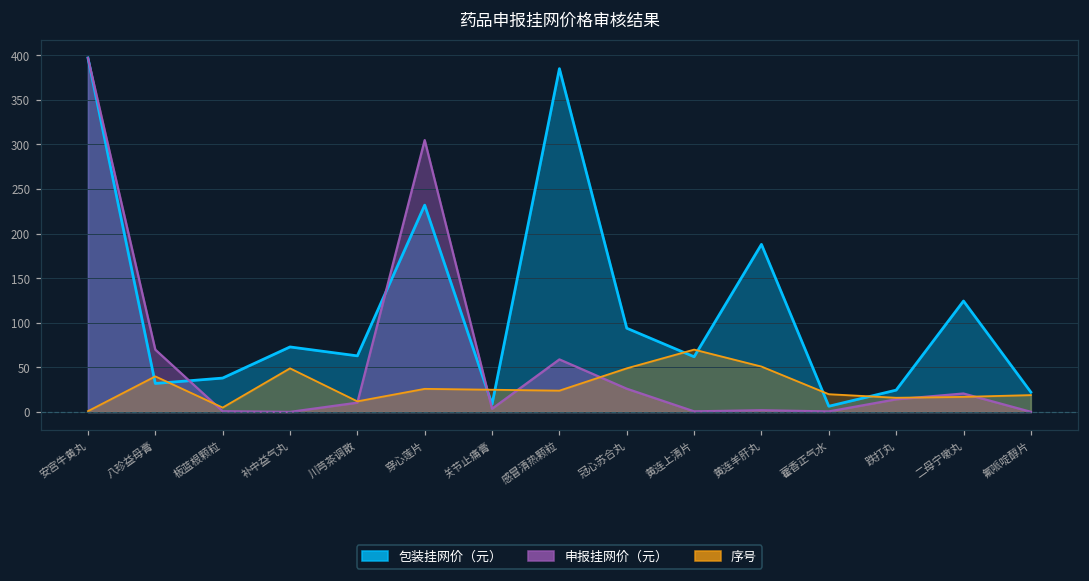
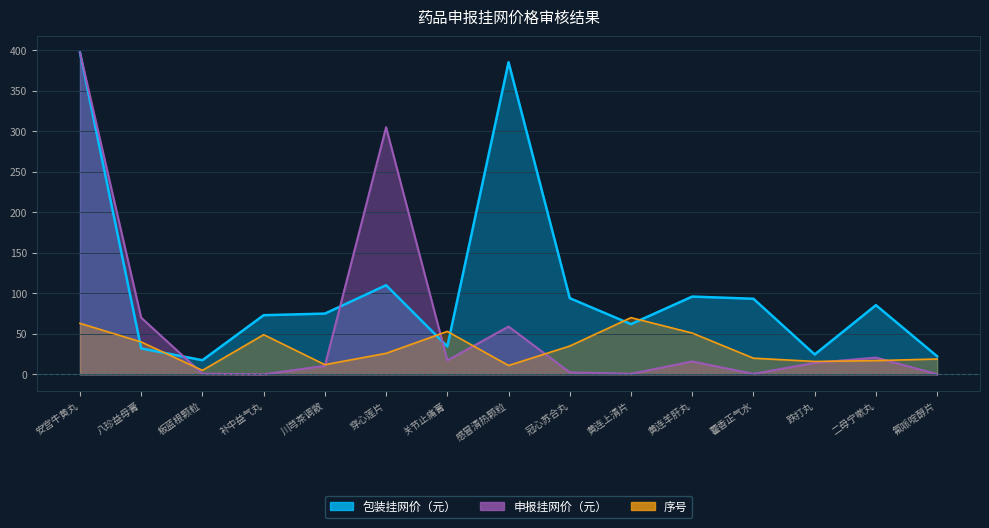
  {
    "包装挂网价（元）": {
      "八珍益母膏": 30,
-     "板蓝根颗粒": 40,
+     "板蓝根颗粒": 20,
      "补中益气丸": 70,
-     "川芎茶调散": 60,
-     "穿心莲片": 230,
-     "关节止痛膏": 10,
+     "川芎茶调散": 80,
+     "穿心莲片": 110,
+     "关节止痛膏": 30,
      "感冒清热颗粒": 390,
      "冠心苏合丸": 90,
      "黄连上清片": 60,
-     "黄连羊肝丸": 190,
-     "藿香正气水": 10,
+     "黄连羊肝丸": 100,
+     "藿香正气水": 90,
      "跌打丸": 20,
-     "二母宁嗽丸": 120,
+     "二母宁嗽丸": 90,
      "氟哌啶醇片": 20
    },
    "申报挂网价（元）": {
      "八珍益母膏": 70,
      "板蓝根颗粒": 0,
      "补中益气丸": 0,
      "穿心莲片": 300,
-     "关节止痛膏": 0,
+     "关节止痛膏": 20,
      "感冒清热颗粒": 60,
-     "冠心苏合丸": 30,
+     "冠心苏合丸": 0,
      "黄连上清片": 0,
-     "黄连羊肝丸": 0,
+     "黄连羊肝丸": 20,
      "藿香正气水": 0,
      "二母宁嗽丸": 20,
      "氟哌啶醇片": 0
    },
    "序号": {
-     "安宫牛黄丸": 0,
+     "安宫牛黄丸": 60,
      "八珍益母膏": 40,
      "板蓝根颗粒": 10,
      "补中益气丸": 50,
      "穿心莲片": 30,
-     "关节止痛膏": 30,
-     "感冒清热颗粒": 20,
-     "冠心苏合丸": 50,
+     "关节止痛膏": 50,
+     "感冒清热颗粒": 10,
+     "冠心苏合丸": 40,
      "黄连上清片": 70,
      "黄连羊肝丸": 50,
      "藿香正气水": 20,
      "二母宁嗽丸": 20,
      "氟哌啶醇片": 20
    }
  }
